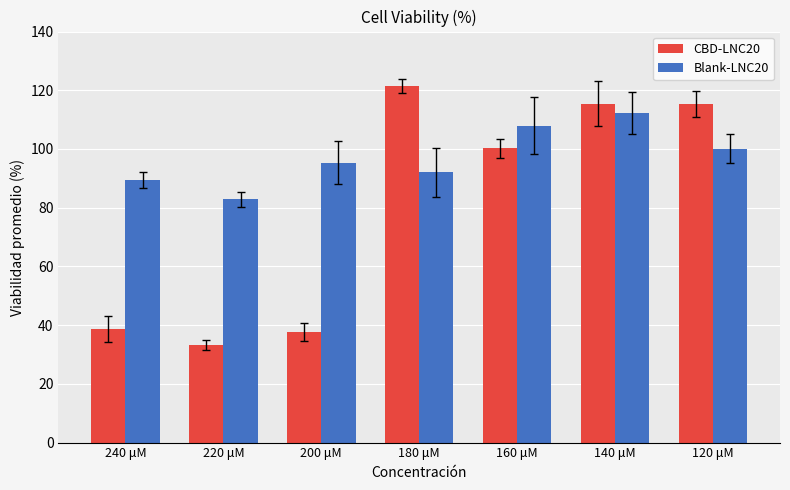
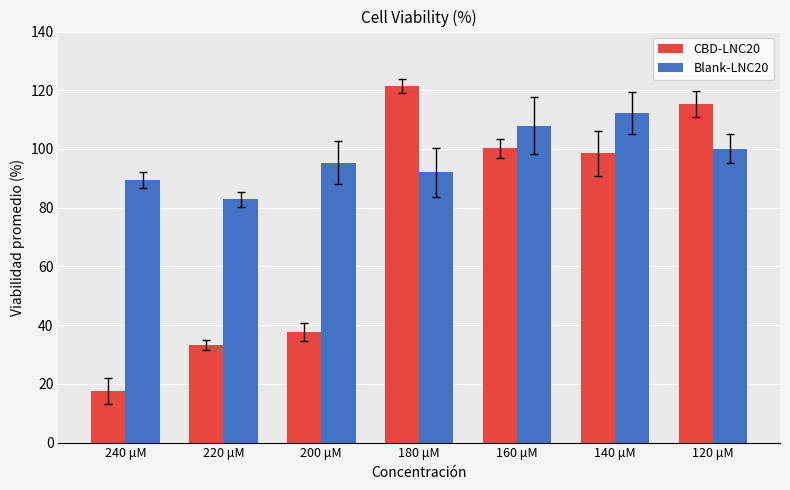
  {
    "CBD-LNC20": {
-     "240 μM": 39,
+     "240 μM": 17,
      "220 μM": 33,
      "200 μM": 38,
      "180 μM": 121,
      "160 μM": 100,
-     "140 μM": 115,
+     "140 μM": 99,
      "120 μM": 115
    }
  }
